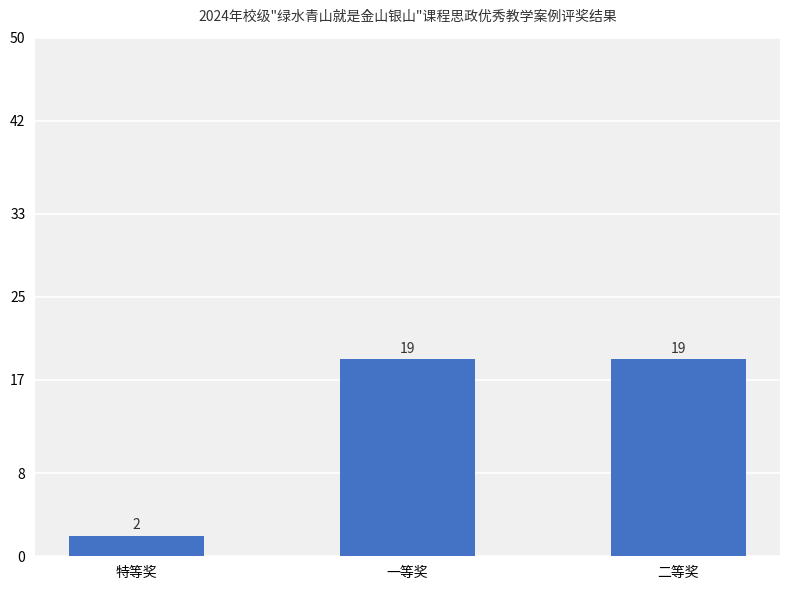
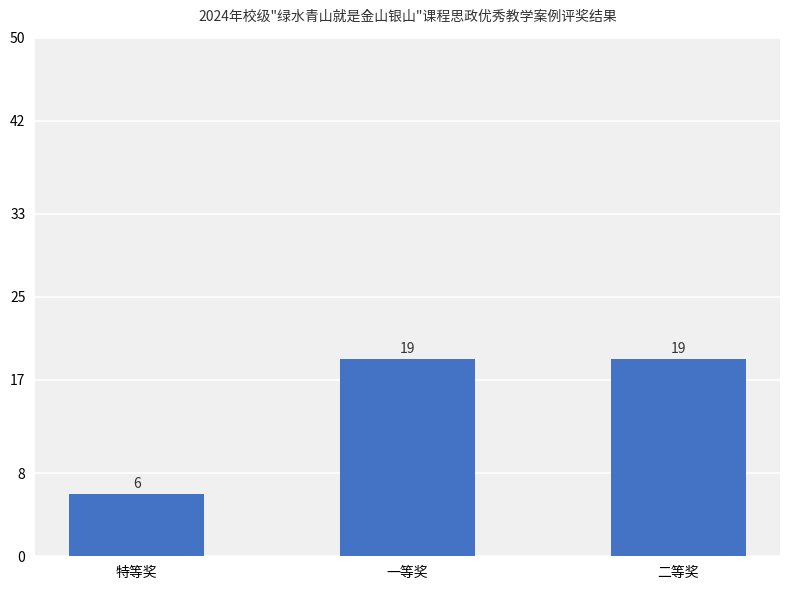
  {
-   "特等奖": 2,
+   "特等奖": 6,
    "一等奖": 19,
    "二等奖": 19
  }
